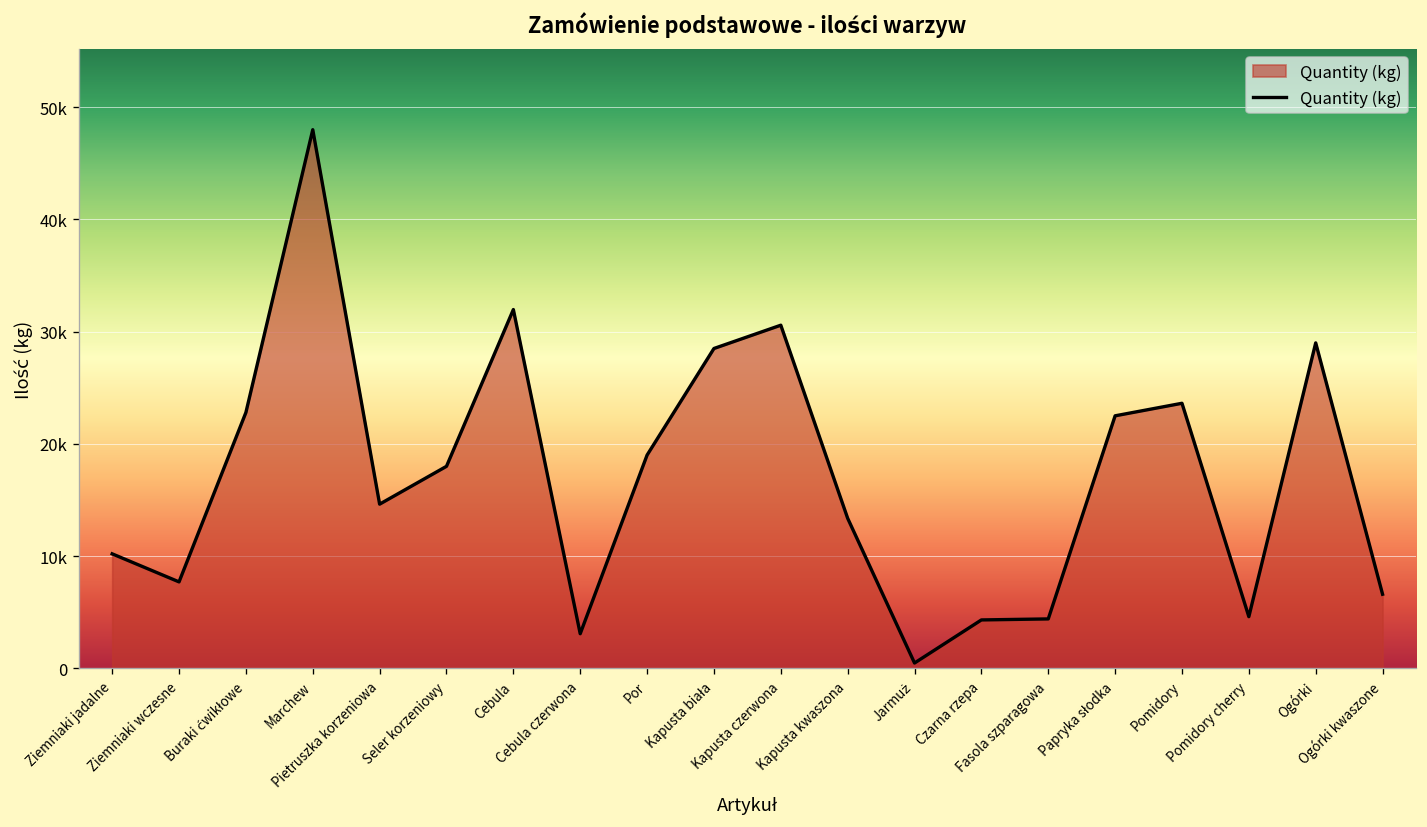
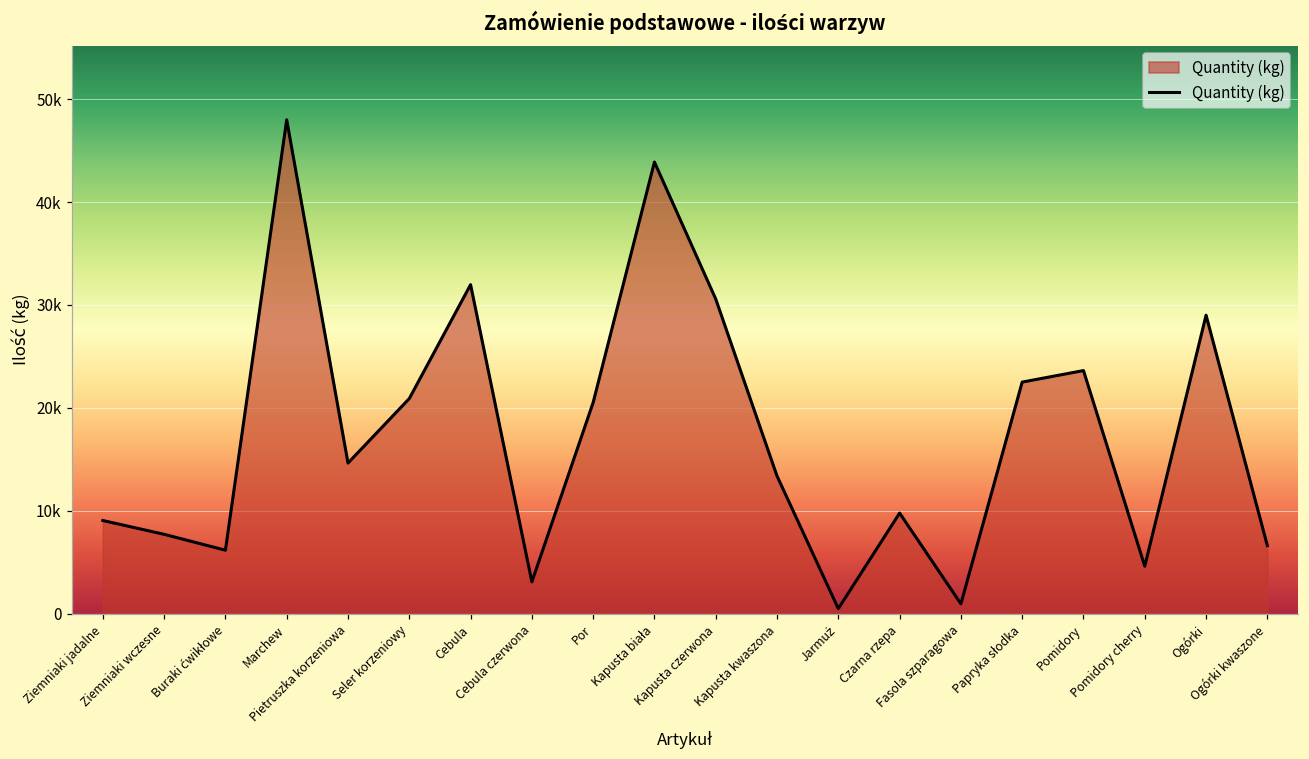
  {
-   "Ziemniaki jadalne": 10000,
+   "Ziemniaki jadalne": 9000,
    "Ziemniaki wczesne": 8000,
-   "Buraki ćwikłowe": 23000,
+   "Buraki ćwikłowe": 6000,
    "Marchew": 48000,
    "Pietruszka korzeniowa": 15000,
-   "Seler korzeniowy": 18000,
+   "Seler korzeniowy": 21000,
    "Cebula": 32000,
    "Cebula czerwona": 3000,
-   "Por": 19000,
-   "Kapusta biała": 29000,
+   "Por": 21000,
+   "Kapusta biała": 44000,
    "Kapusta czerwona": 31000,
    "Kapusta kwaszona": 13000,
    "Jarmuż": 0,
-   "Czarna rzepa": 4000,
-   "Fasola szparagowa": 4000,
+   "Czarna rzepa": 10000,
+   "Fasola szparagowa": 1000,
    "Papryka słodka": 23000,
    "Pomidory": 24000,
    "Pomidory cherry": 5000,
    "Ogórki": 29000,
    "Ogórki kwaszone": 7000
  }
